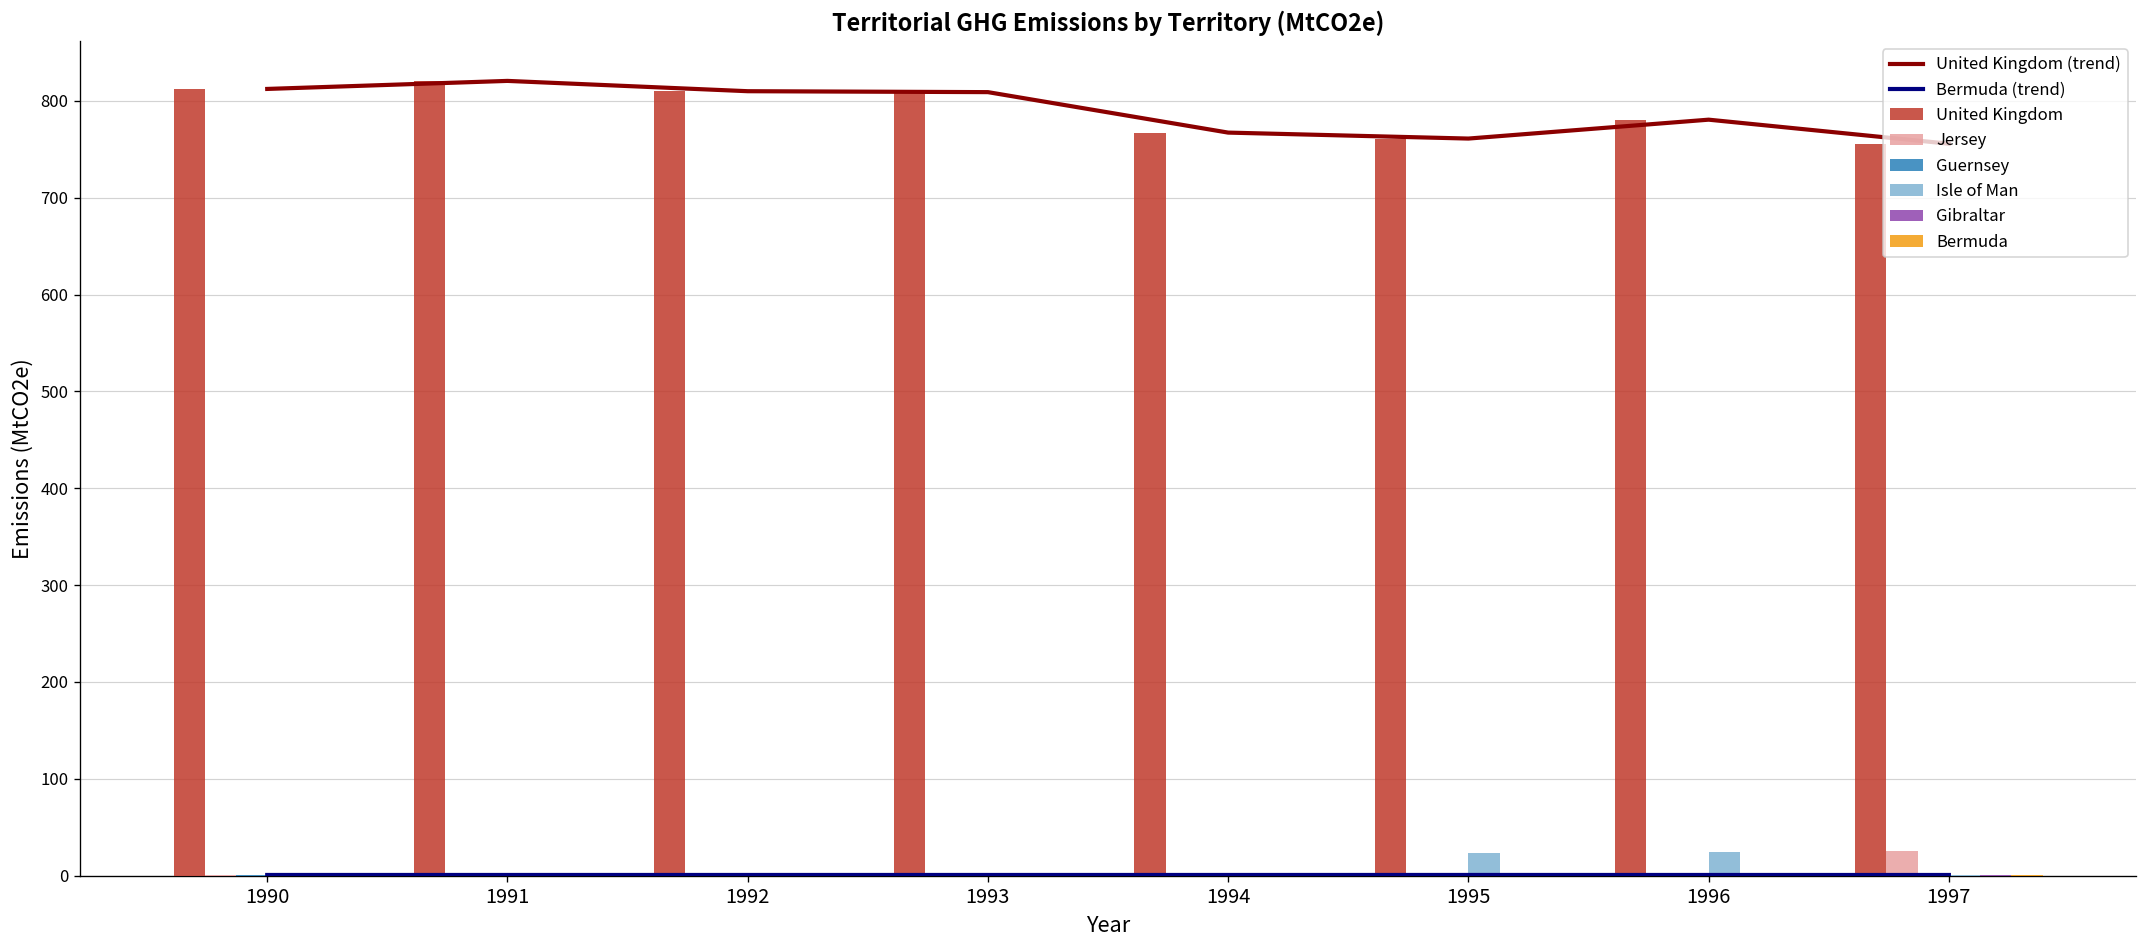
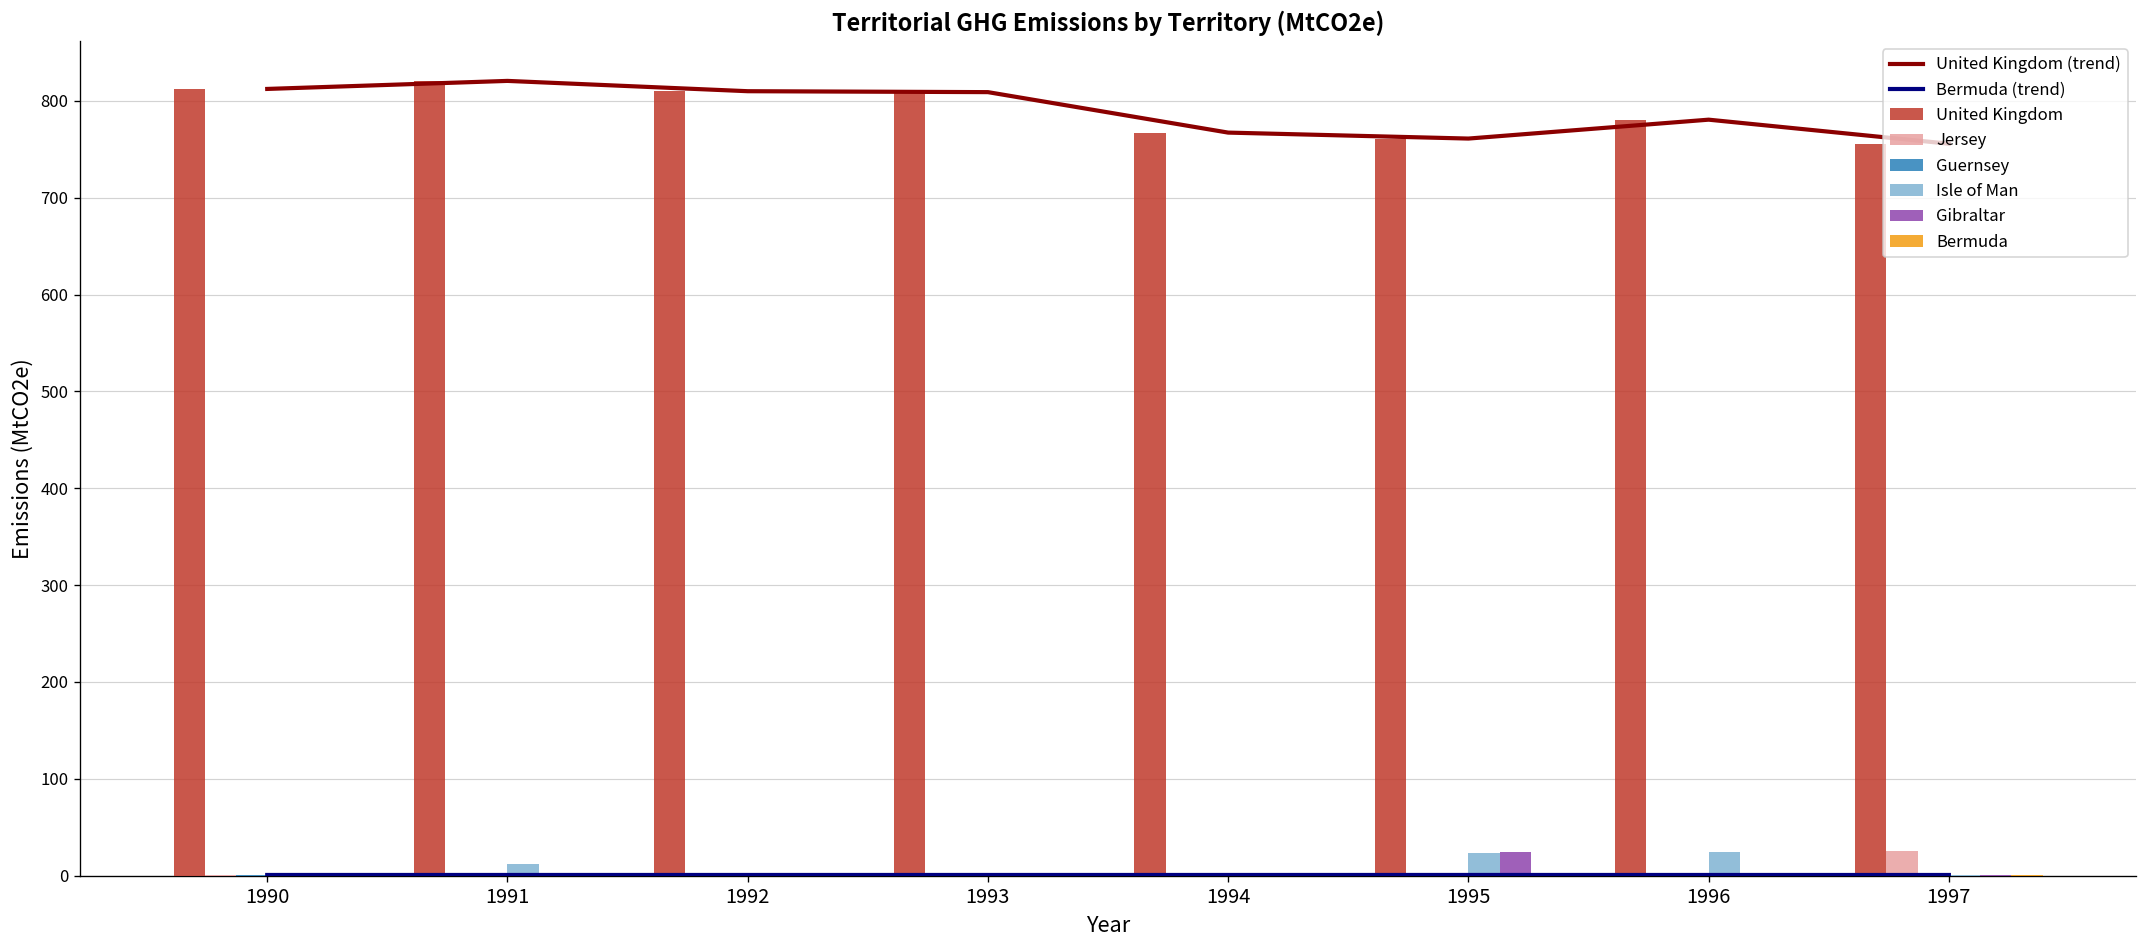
  {
    "United Kingdom": {
      "1990": 810,
      "1991": 820,
      "1992": 810,
      "1993": 810,
      "1994": 770,
      "1995": 760,
      "1996": 780,
      "1997": 760
    },
    "United Kingdom (trend)": {
      "1990": 810,
      "1991": 820,
      "1992": 810,
      "1993": 810,
      "1994": 770,
      "1995": 760,
      "1996": 780
    },
    "Bermuda (trend)": {
      "1990": 0,
      "1991": 0,
      "1992": 0,
      "1993": 0,
      "1994": 0,
      "1995": 0,
      "1996": 0,
      "1997": 0
    },
    "Jersey": {
      "1997": 30
    },
    "Isle of Man": {
-     "1991": 0,
+     "1991": 10,
      "1995": 20,
      "1996": 20
    },
    "Gibraltar": {
-     "1995": 0
+     "1995": 20
    }
  }
